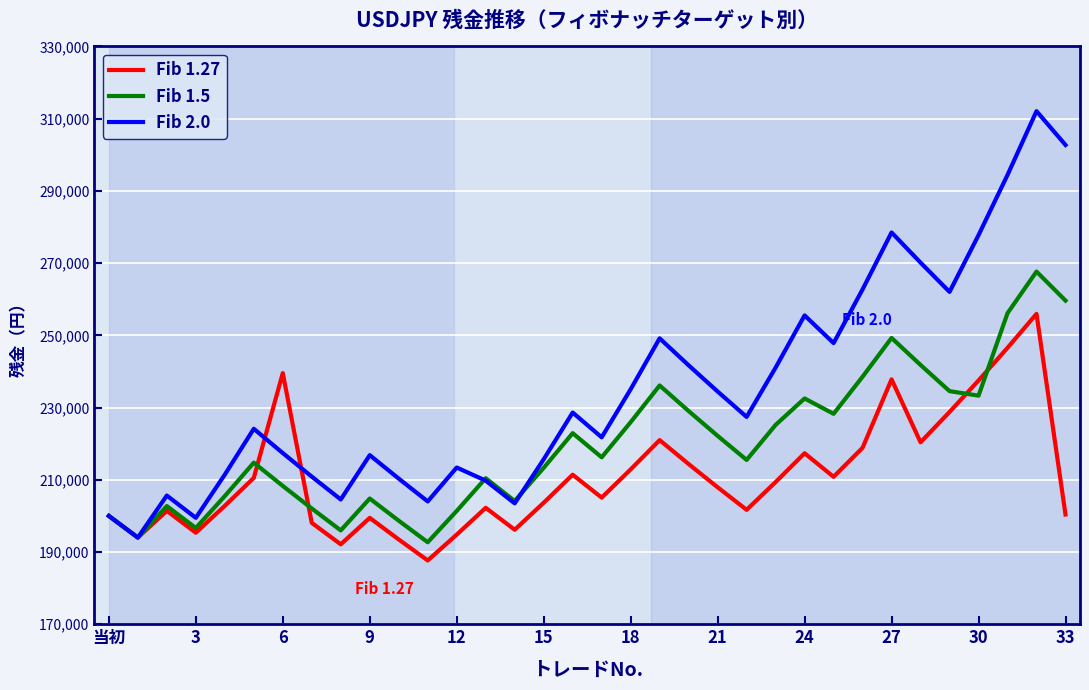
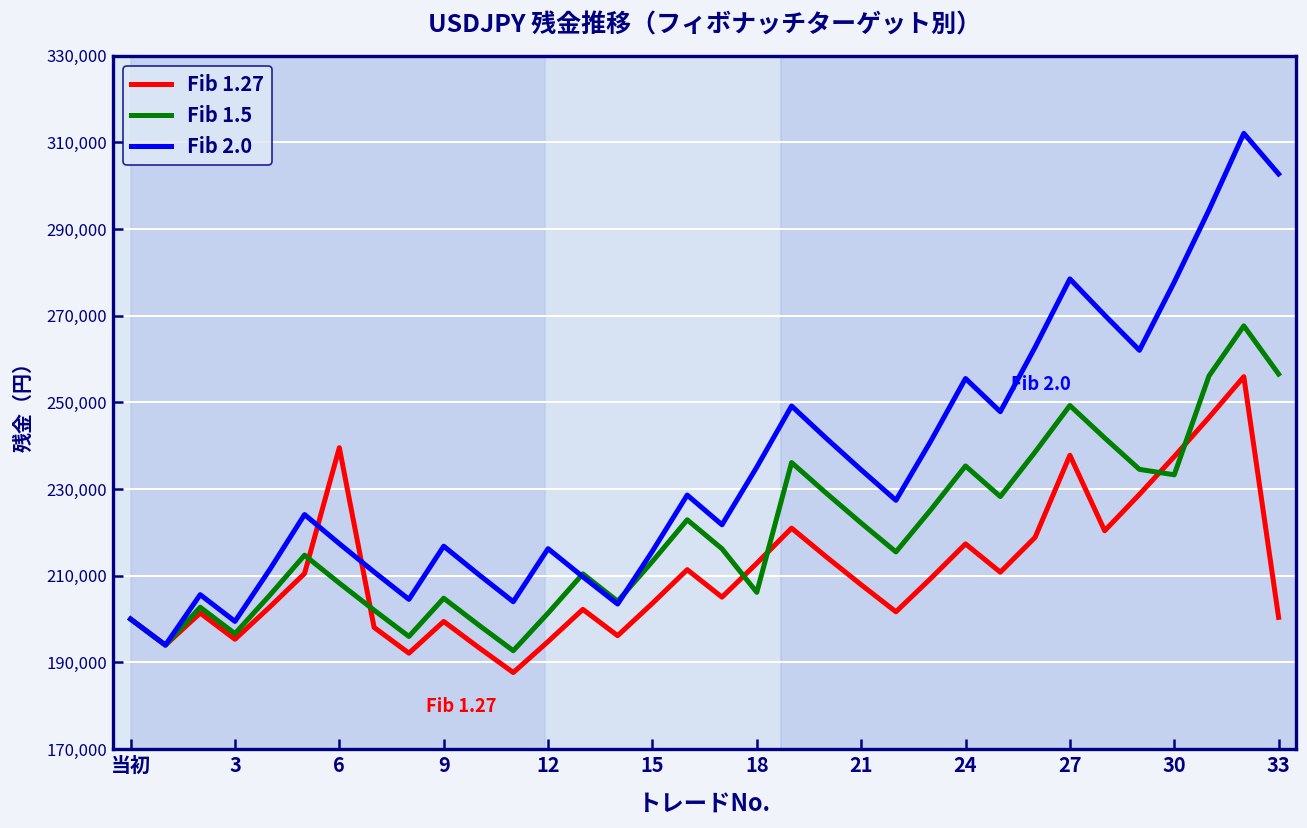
  {
    "Fib 1.27": {
      "3": "195,000",
      "6": "240,000",
      "9": "199,000",
      "12": "195,000",
      "15": "204,000",
      "18": "213,000",
      "21": "208,000",
      "24": "217,000",
      "27": "238,000",
      "30": "237,000",
      "33": "200,000"
    },
    "Fib 1.5": {
      "3": "197,000",
      "6": "208,000",
      "9": "205,000",
      "12": "201,000",
      "15": "213,000",
-     "18": "226,000",
+     "18": "206,000",
      "21": "222,000",
-     "24": "233,000",
+     "24": "235,000",
      "30": "233,000",
-     "33": "260,000"
+     "33": "257,000"
    },
    "Fib 2.0": {
      "3": "199,000",
      "6": "217,000",
      "9": "217,000",
-     "12": "213,000",
+     "12": "216,000",
      "15": "216,000",
      "18": "235,000",
      "21": "234,000",
      "24": "256,000",
      "27": "278,000",
      "30": "278,000",
      "33": "303,000"
    }
  }
